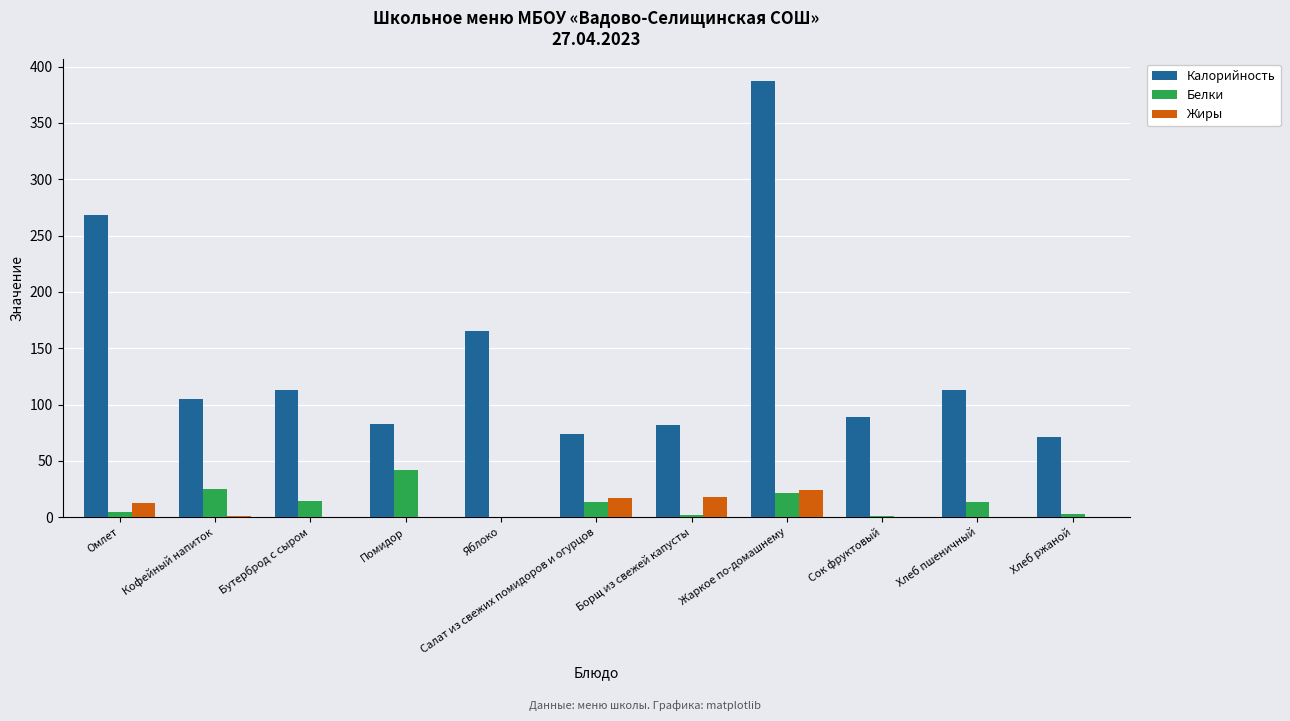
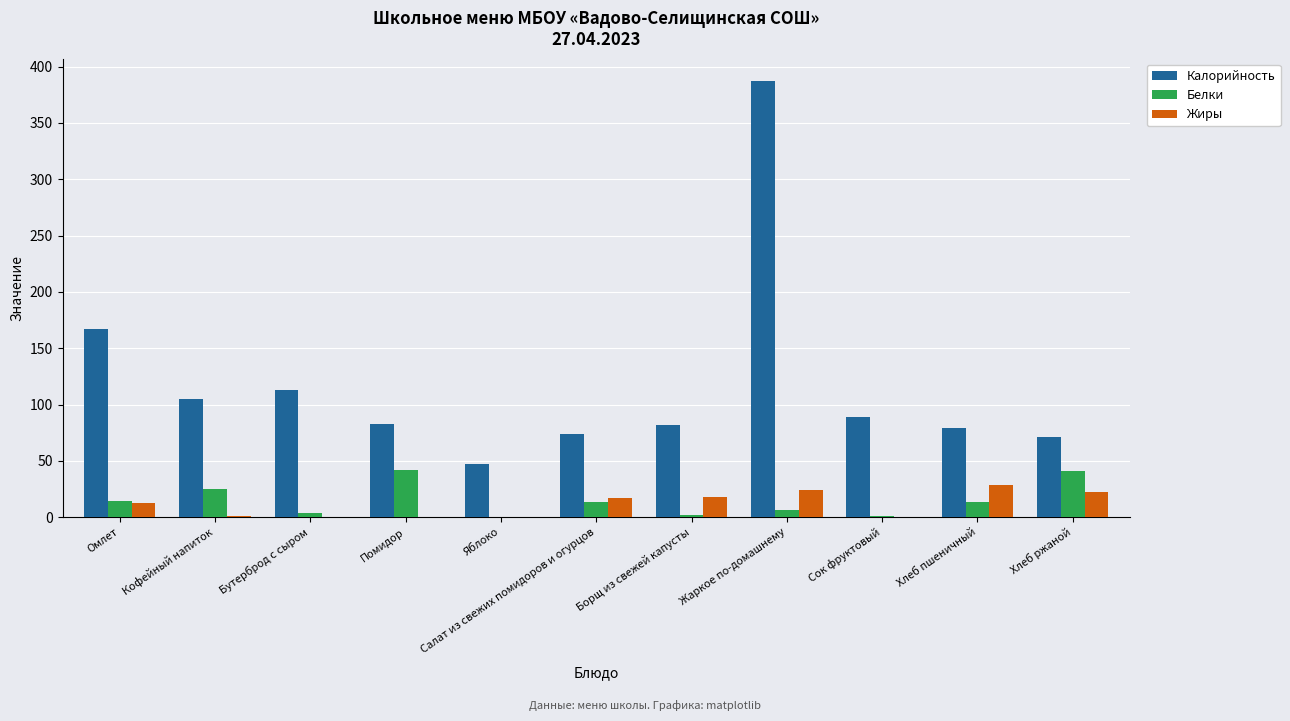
  {
    "Калорийность": {
-     "Омлет": 268,
+     "Омлет": 167,
      "Кофейный напиток": 105,
      "Бутерброд с сыром": 113,
      "Помидор": 83,
-     "Яблоко": 166,
+     "Яблоко": 47,
      "Салат из свежих помидоров и огурцов": 74,
      "Борщ из свежей капусты": 82,
      "Жаркое по-домашнему": 388,
      "Сок фруктовый": 88,
-     "Хлеб пшеничный": 113,
+     "Хлеб пшеничный": 79,
      "Хлеб ржаной": 71
    },
    "Белки": {
-     "Омлет": 4,
+     "Омлет": 14,
      "Кофейный напиток": 25,
-     "Бутерброд с сыром": 15,
+     "Бутерброд с сыром": 4,
      "Помидор": 42,
      "Яблоко": 0,
      "Салат из свежих помидоров и огурцов": 14,
-     "Жаркое по-домашнему": 21,
+     "Жаркое по-домашнему": 6,
      "Хлеб пшеничный": 14,
-     "Хлеб ржаной": 3
+     "Хлеб ржаной": 41
    },
    "Жиры": {
      "Омлет": 12,
      "Помидор": 0,
      "Яблоко": 0,
      "Салат из свежих помидоров и огурцов": 17,
      "Борщ из свежей капусты": 18,
      "Жаркое по-домашнему": 24,
      "Сок фруктовый": 0,
-     "Хлеб пшеничный": 0,
-     "Хлеб ржаной": 1
+     "Хлеб пшеничный": 28,
+     "Хлеб ржаной": 23
    }
  }
